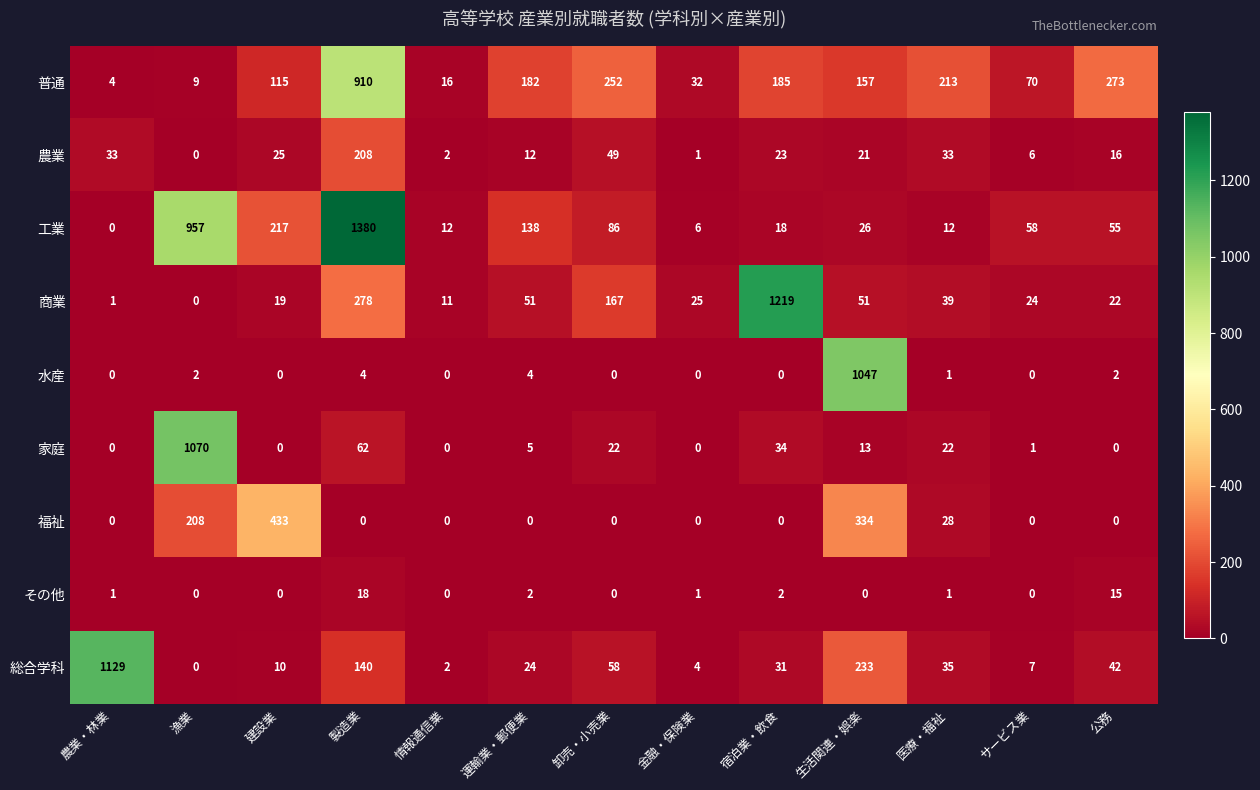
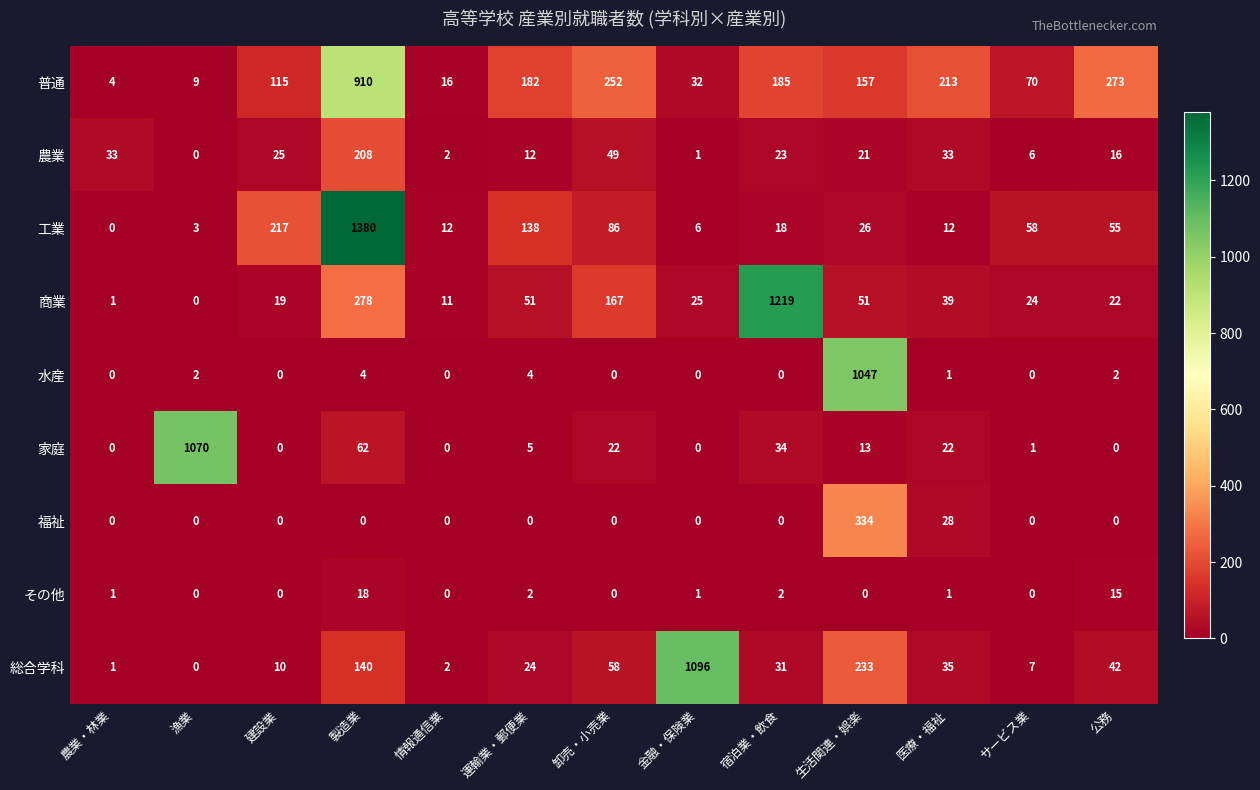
  {
    "普通": {
      "農業・林業": 4,
      "漁業": 9,
      "建設業": 115,
      "製造業": 910,
      "情報通信業": 16,
      "運輸業・郵便業": 182,
      "卸売・小売業": 252,
      "金融・保険業": 32,
      "宿泊業・飲食": 185,
      "生活関連・娯楽": 157,
      "医療・福祉": 213,
      "サービス業": 70,
      "公務": 273
    },
    "農業": {
      "農業・林業": 33,
      "漁業": 0,
      "建設業": 25,
      "製造業": 208,
      "情報通信業": 2,
      "運輸業・郵便業": 12,
      "卸売・小売業": 49,
      "金融・保険業": 1,
      "宿泊業・飲食": 23,
      "生活関連・娯楽": 21,
      "医療・福祉": 33,
      "サービス業": 6,
      "公務": 16
    },
    "工業": {
      "農業・林業": 0,
-     "漁業": 957,
+     "漁業": 3,
      "建設業": 217,
      "製造業": 1380,
      "情報通信業": 12,
      "運輸業・郵便業": 138,
      "卸売・小売業": 86,
      "金融・保険業": 6,
      "宿泊業・飲食": 18,
      "生活関連・娯楽": 26,
      "医療・福祉": 12,
      "サービス業": 58,
      "公務": 55
    },
    "商業": {
      "農業・林業": 1,
      "漁業": 0,
      "建設業": 19,
      "製造業": 278,
      "情報通信業": 11,
      "運輸業・郵便業": 51,
      "卸売・小売業": 167,
      "金融・保険業": 25,
      "宿泊業・飲食": 1219,
      "生活関連・娯楽": 51,
      "医療・福祉": 39,
      "サービス業": 24,
      "公務": 22
    },
    "水産": {
      "農業・林業": 0,
      "漁業": 2,
      "建設業": 0,
      "製造業": 4,
      "情報通信業": 0,
      "運輸業・郵便業": 4,
      "卸売・小売業": 0,
      "金融・保険業": 0,
      "宿泊業・飲食": 0,
      "生活関連・娯楽": 1047,
      "医療・福祉": 1,
      "サービス業": 0,
      "公務": 2
    },
    "家庭": {
      "農業・林業": 0,
      "漁業": 1070,
      "建設業": 0,
      "製造業": 62,
      "情報通信業": 0,
      "運輸業・郵便業": 5,
      "卸売・小売業": 22,
      "金融・保険業": 0,
      "宿泊業・飲食": 34,
      "生活関連・娯楽": 13,
      "医療・福祉": 22,
      "サービス業": 1,
      "公務": 0
    },
    "福祉": {
      "農業・林業": 0,
-     "漁業": 208,
-     "建設業": 433,
+     "漁業": 0,
+     "建設業": 0,
      "製造業": 0,
      "情報通信業": 0,
      "運輸業・郵便業": 0,
      "卸売・小売業": 0,
      "金融・保険業": 0,
      "宿泊業・飲食": 0,
      "生活関連・娯楽": 334,
      "医療・福祉": 28,
      "サービス業": 0,
      "公務": 0
    },
    "その他": {
      "農業・林業": 1,
      "漁業": 0,
      "建設業": 0,
      "製造業": 18,
      "情報通信業": 0,
      "運輸業・郵便業": 2,
      "卸売・小売業": 0,
      "金融・保険業": 1,
      "宿泊業・飲食": 2,
      "生活関連・娯楽": 0,
      "医療・福祉": 1,
      "サービス業": 0,
      "公務": 15
    },
    "総合学科": {
-     "農業・林業": 1129,
+     "農業・林業": 1,
      "漁業": 0,
      "建設業": 10,
      "製造業": 140,
      "情報通信業": 2,
      "運輸業・郵便業": 24,
      "卸売・小売業": 58,
-     "金融・保険業": 4,
+     "金融・保険業": 1096,
      "宿泊業・飲食": 31,
      "生活関連・娯楽": 233,
      "医療・福祉": 35,
      "サービス業": 7,
      "公務": 42
    }
  }
